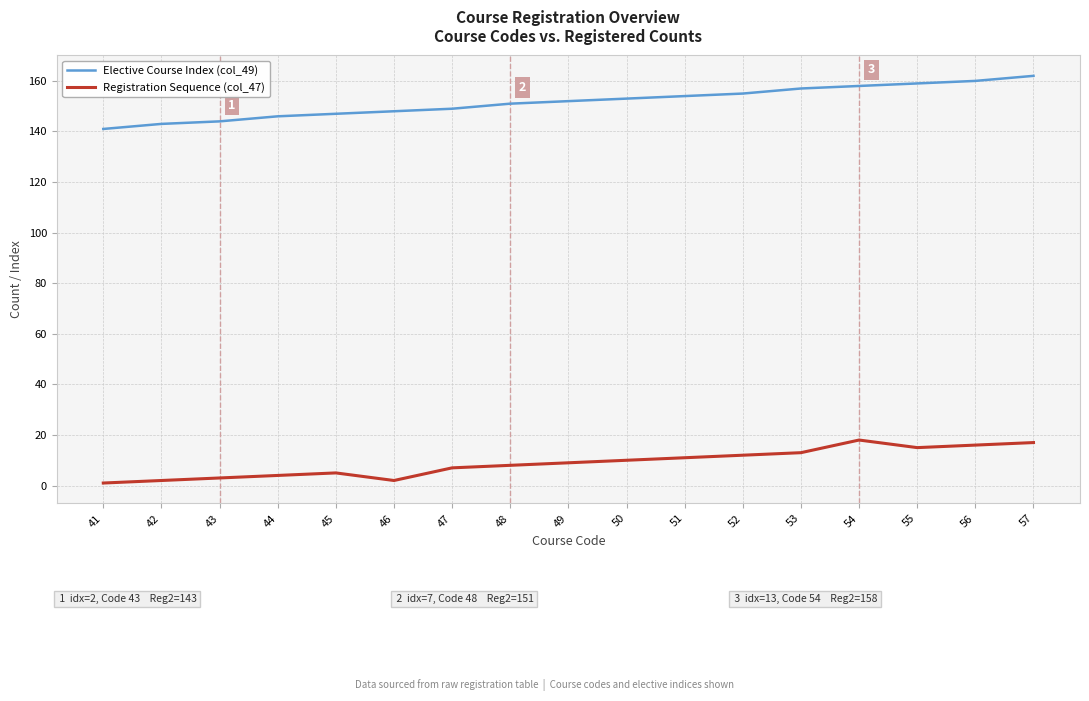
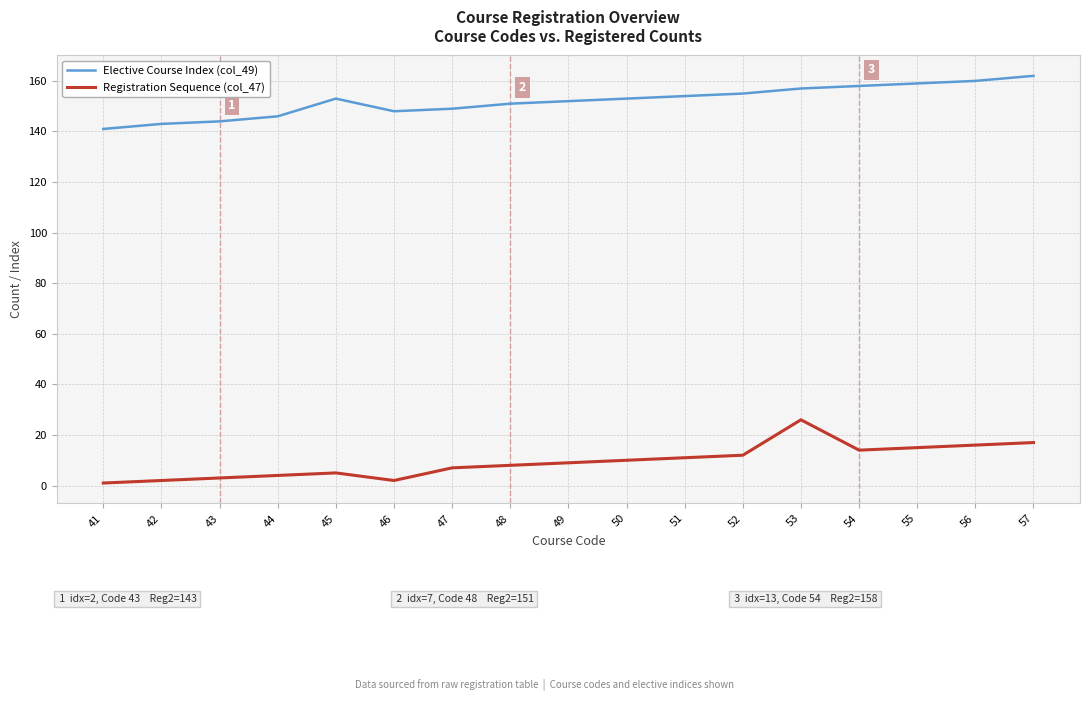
  {
    "Elective Course Index (col_49)": {
      "41": 141,
      "42": 143,
      "44": 146,
-     "45": 147,
+     "45": 153,
      "46": 148,
      "47": 149,
      "49": 152,
      "50": 153,
      "51": 154,
      "52": 155,
      "53": 157,
      "55": 159,
      "56": 160,
      "57": 162
    },
    "Registration Sequence (col_47)": {
      "41": 1,
      "42": 2,
      "43": 3,
      "44": 4,
      "45": 5,
      "46": 2,
      "47": 7,
      "48": 8,
      "49": 9,
      "50": 10,
      "51": 11,
      "52": 12,
-     "53": 13,
-     "54": 18,
+     "53": 26,
+     "54": 14,
      "55": 15,
      "56": 16,
      "57": 17
    }
  }
